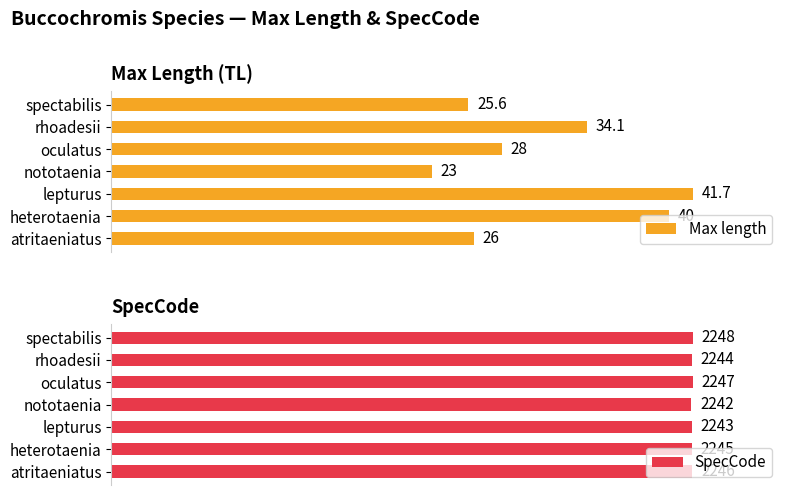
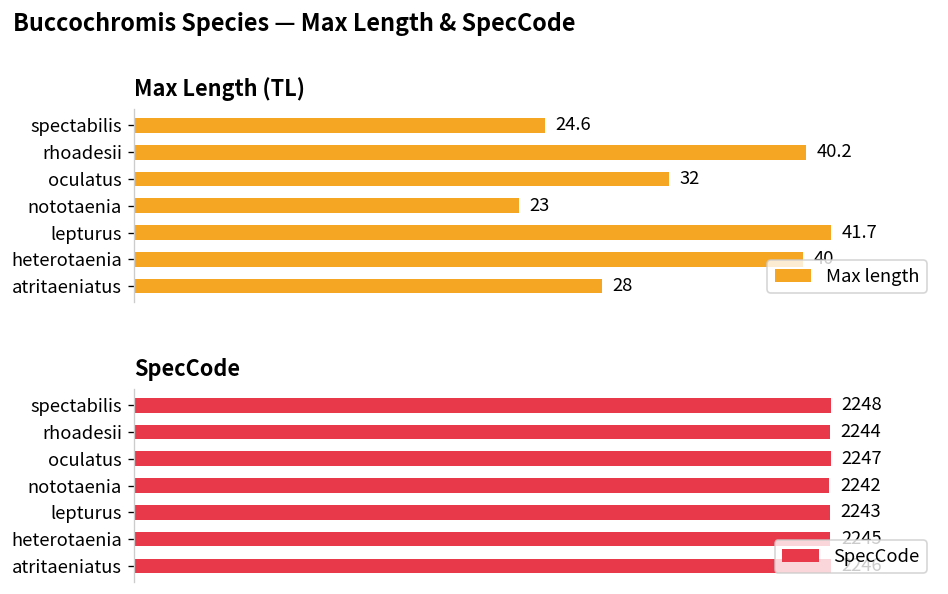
  {
    "Max Length (TL)": {
-     "spectabilis": 25.6,
-     "rhoadesii": 34.1,
-     "oculatus": 28,
-     "atritaeniatus": 26
+     "spectabilis": 24.6,
+     "rhoadesii": 40.2,
+     "oculatus": 32,
+     "atritaeniatus": 28
    }
  }
